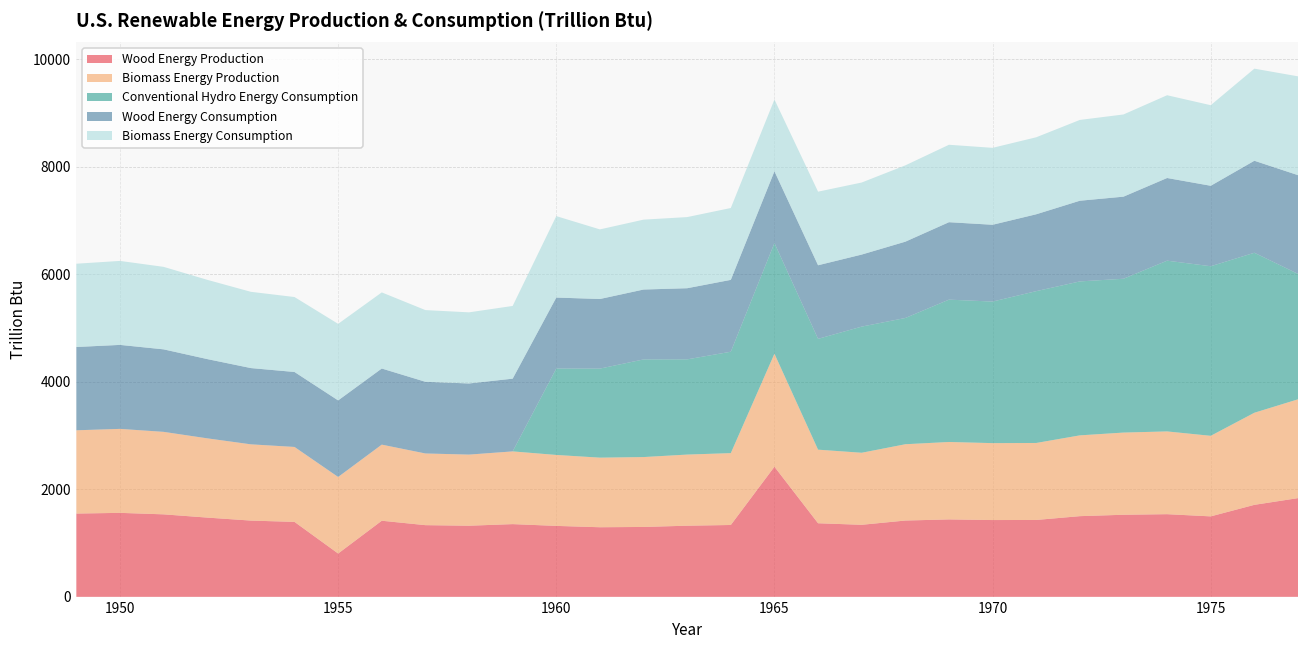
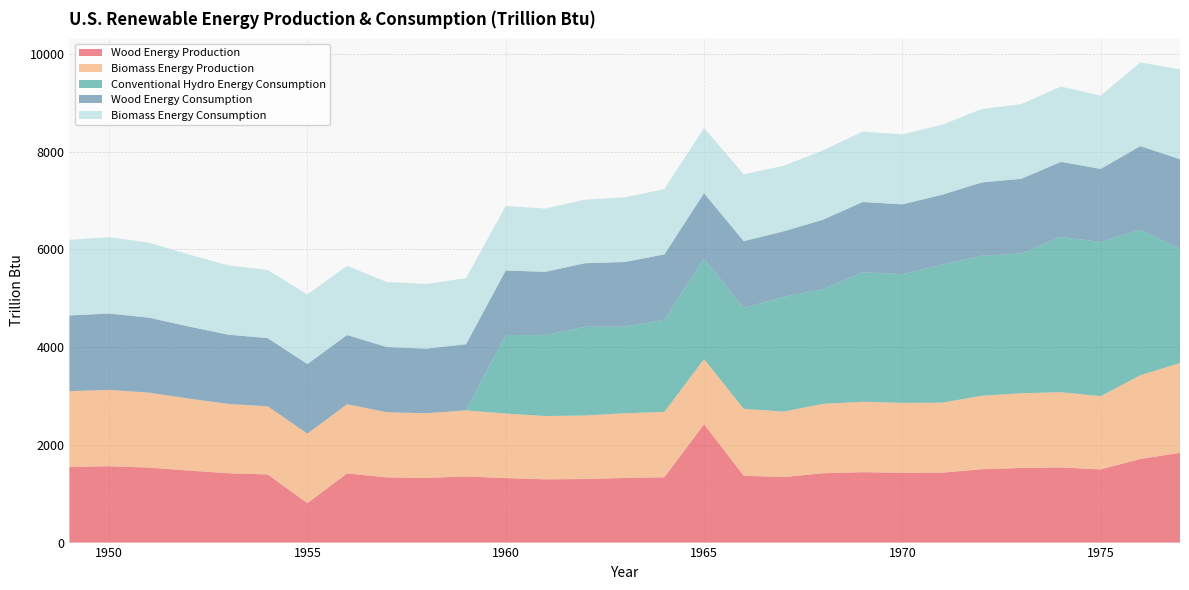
  {
    "Wood Energy Production": {
      "1950": 1600,
      "1955": 800,
      "1960": 1300,
      "1965": 2400,
      "1970": 1400,
      "1975": 1500
    },
    "Biomass Energy Production": {
      "1960": 1300,
-     "1965": 2100,
+     "1965": 1300,
      "1970": 1400,
      "1975": 1500
    },
    "Biomass Energy Consumption": {
      "1950": 1600,
      "1955": 1400,
-     "1960": 1500,
+     "1960": 1300,
      "1965": 1300,
      "1970": 1400,
      "1975": 1500
    }
  }
